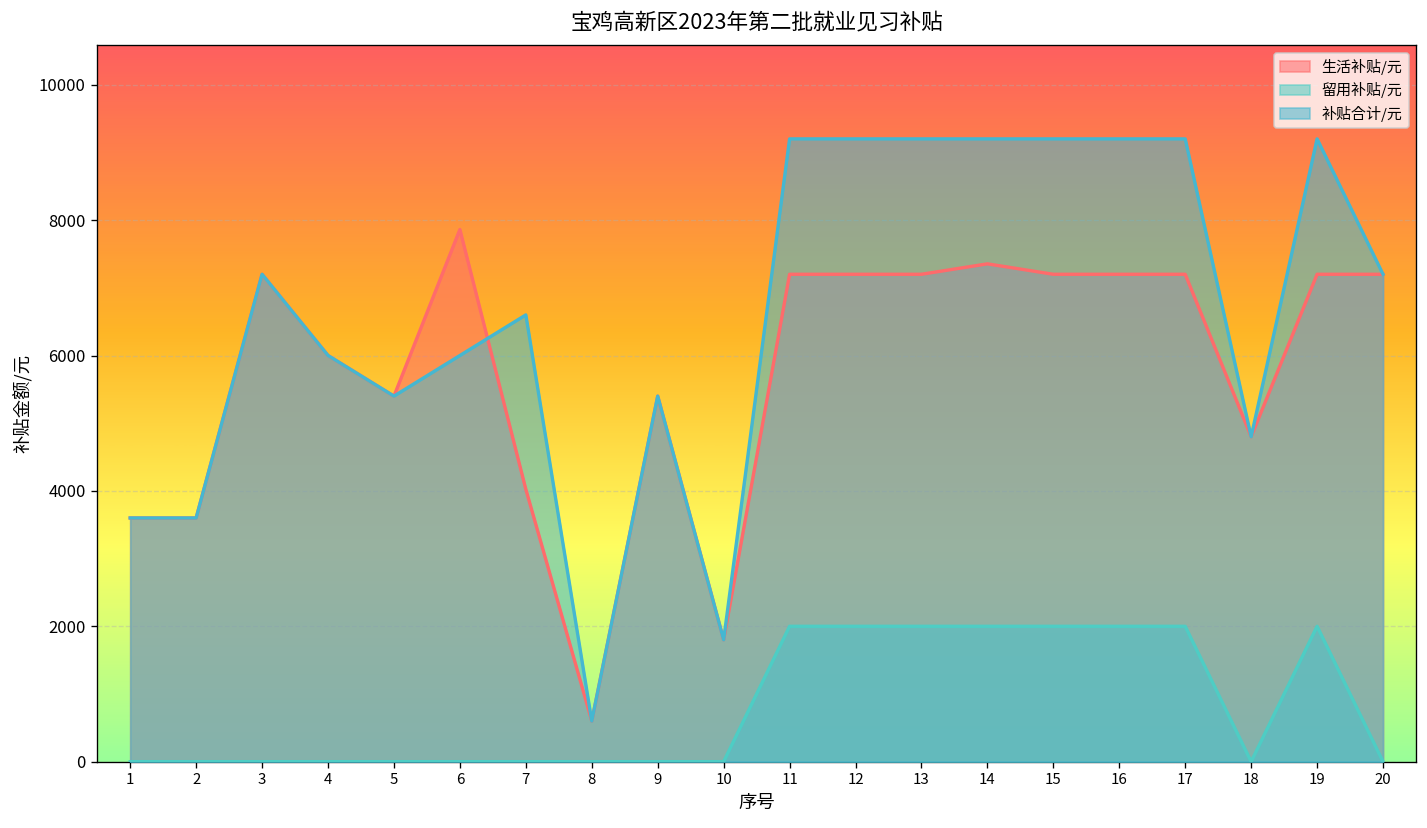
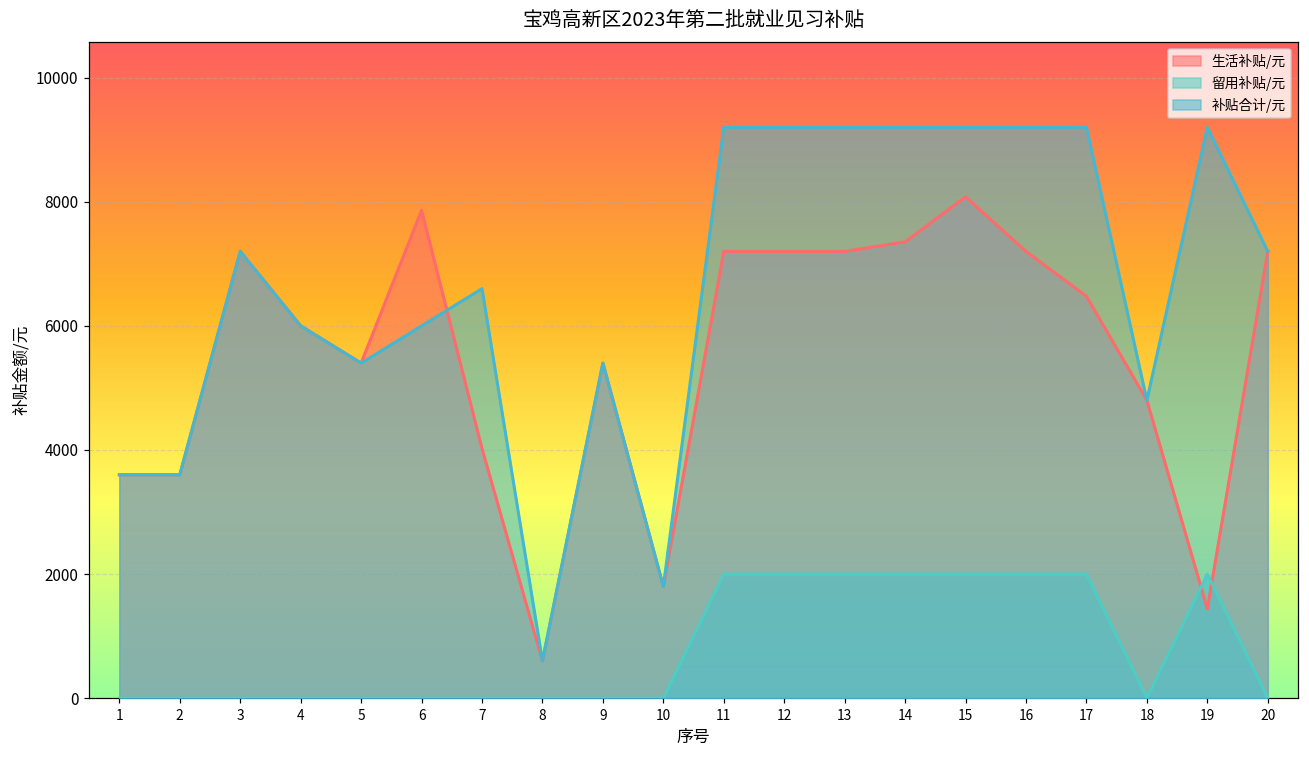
  {
    "生活补贴/元": {
      "6": 7900,
      "7": 4000,
      "11": 7200,
      "12": 7200,
      "13": 7200,
      "14": 7400,
-     "15": 7200,
+     "15": 8100,
      "16": 7200,
-     "17": 7200,
-     "19": 7200
+     "17": 6500,
+     "19": 1400
    }
  }
